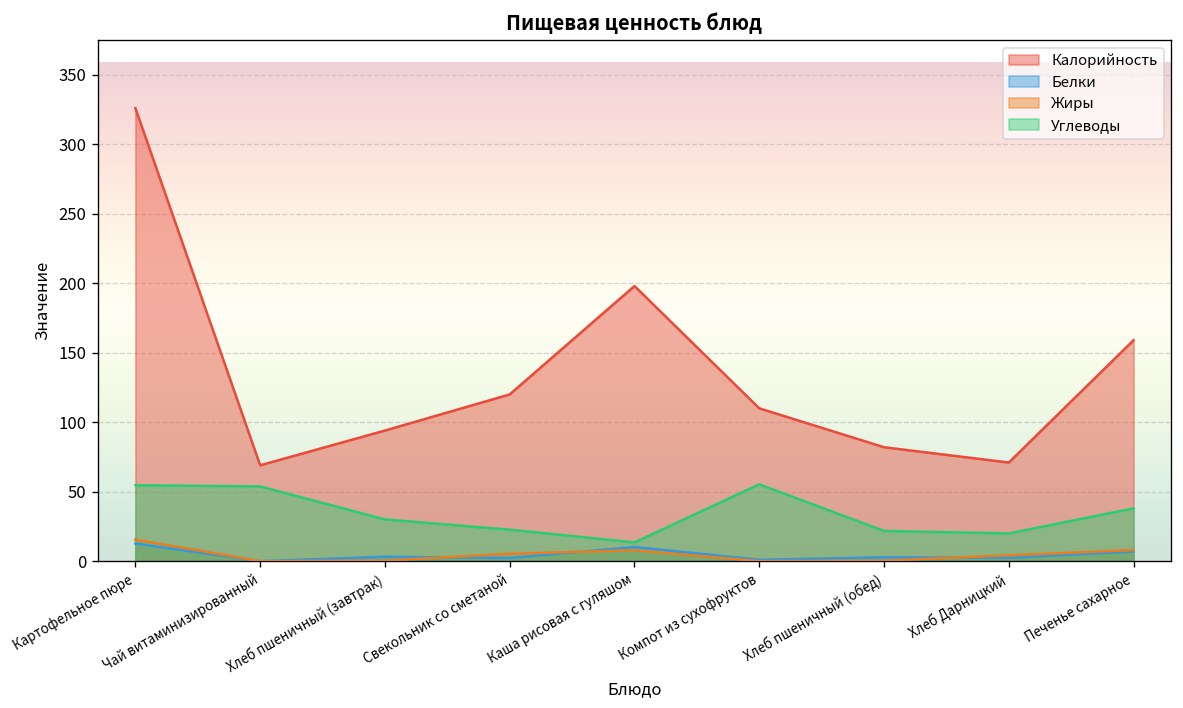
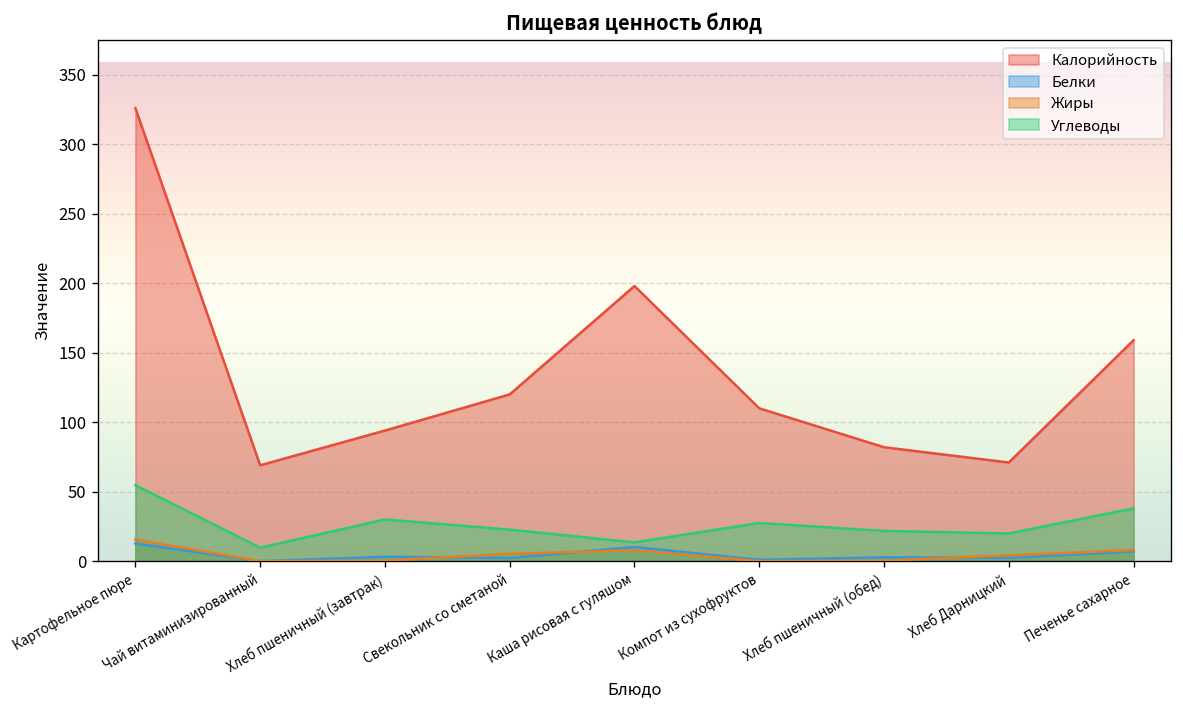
  {
    "Белки": {
      "Картофельное пюре": 13,
      "Хлеб пшеничный (завтрак)": 3,
      "Свекольник со сметаной": 2,
      "Каша рисовая с гуляшом": 10,
      "Хлеб пшеничный (обед)": 3
    },
    "Углеводы": {
      "Картофельное пюре": 55,
-     "Чай витаминизированный": 54,
+     "Чай витаминизированный": 10,
      "Хлеб пшеничный (завтрак)": 30,
      "Свекольник со сметаной": 23,
      "Каша рисовая с гуляшом": 14,
-     "Компот из сухофруктов": 55,
+     "Компот из сухофруктов": 28,
      "Хлеб пшеничный (обед)": 22,
      "Хлеб Дарницкий": 20,
      "Печенье сахарное": 38
    }
  }
